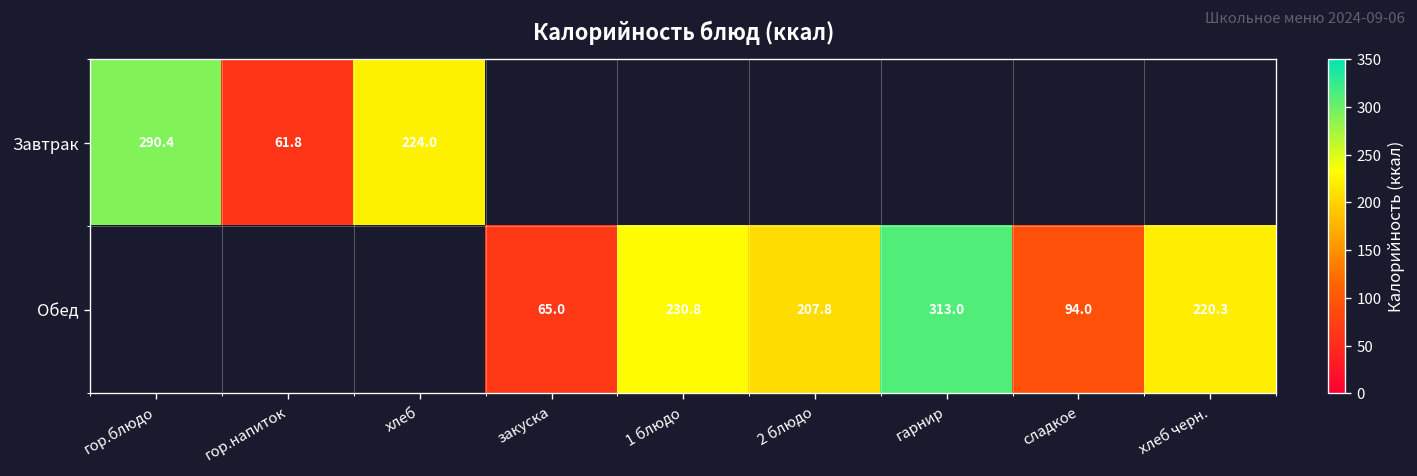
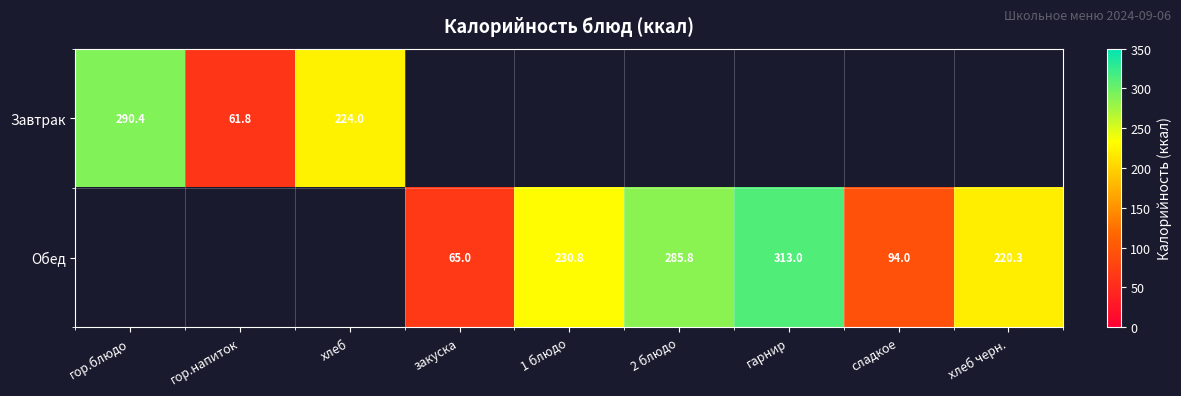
  {
    "Завтрак": {
      "гор.блюдо": 290.4,
      "гор.напиток": 61.8,
      "хлеб": 224.0
    },
    "Обед": {
      "закуска": 65.0,
      "1 блюдо": 230.8,
-     "2 блюдо": 207.8,
+     "2 блюдо": 285.8,
      "гарнир": 313.0,
      "сладкое": 94.0,
      "хлеб черн.": 220.3
    }
  }
